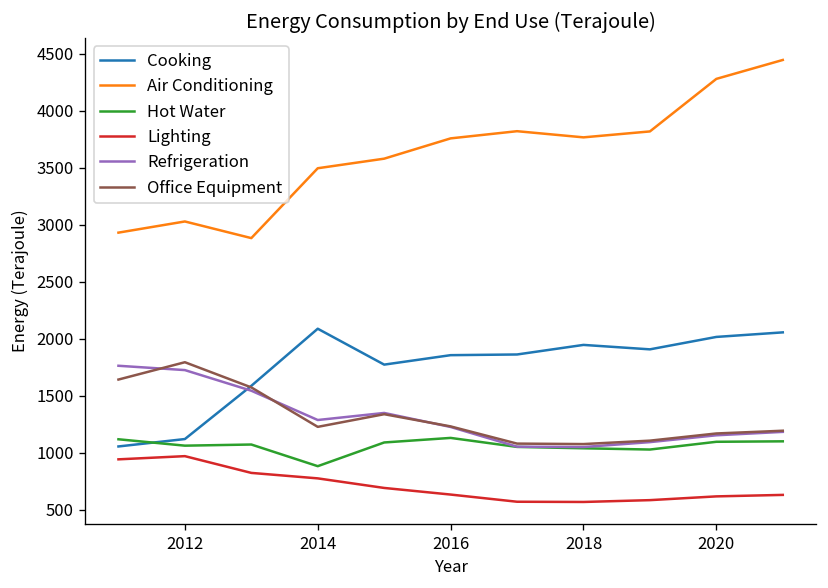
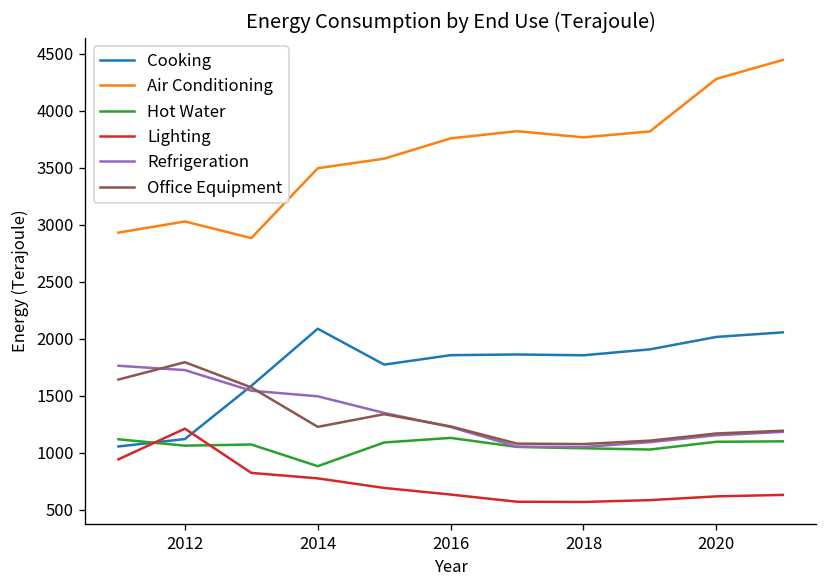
  {
    "Cooking": {
      "2012": 1100,
      "2014": 2100,
      "2016": 1900,
-     "2018": 1950,
+     "2018": 1860,
      "2020": 2000
    },
    "Air Conditioning": {
      "2012": 3000,
      "2014": 3500,
      "2016": 3800,
      "2018": 3800,
      "2020": 4300
    },
    "Hot Water": {
      "2012": 1100,
      "2014": 900,
      "2016": 1100,
      "2020": 1100
    },
    "Lighting": {
-     "2012": 1000,
+     "2012": 1200,
      "2014": 800,
      "2016": 600,
      "2018": 600,
      "2020": 600
    },
    "Refrigeration": {
      "2012": 1700,
-     "2014": 1300
+     "2014": 1500
    },
    "Office Equipment": {
      "2012": 1800,
      "2014": 1200
    }
  }
